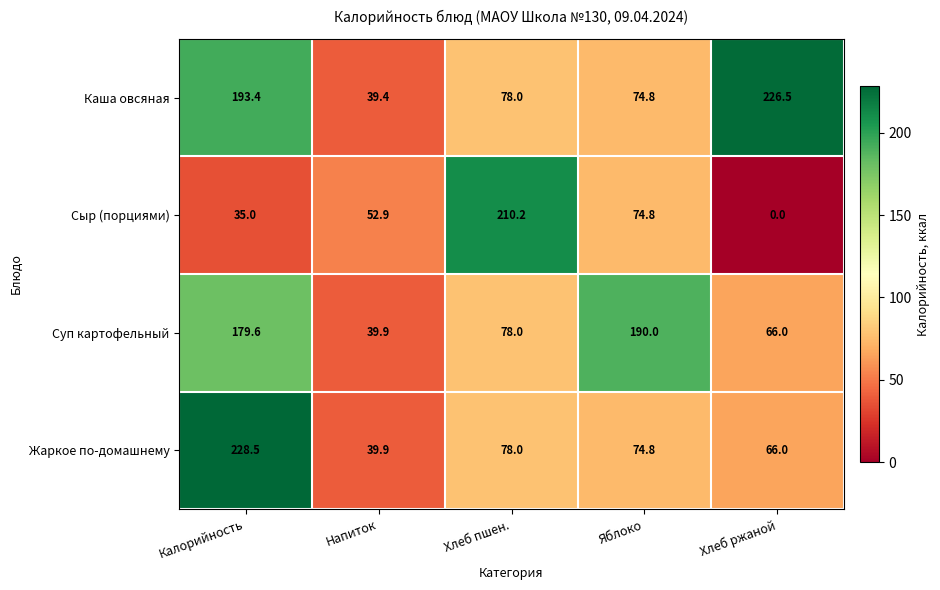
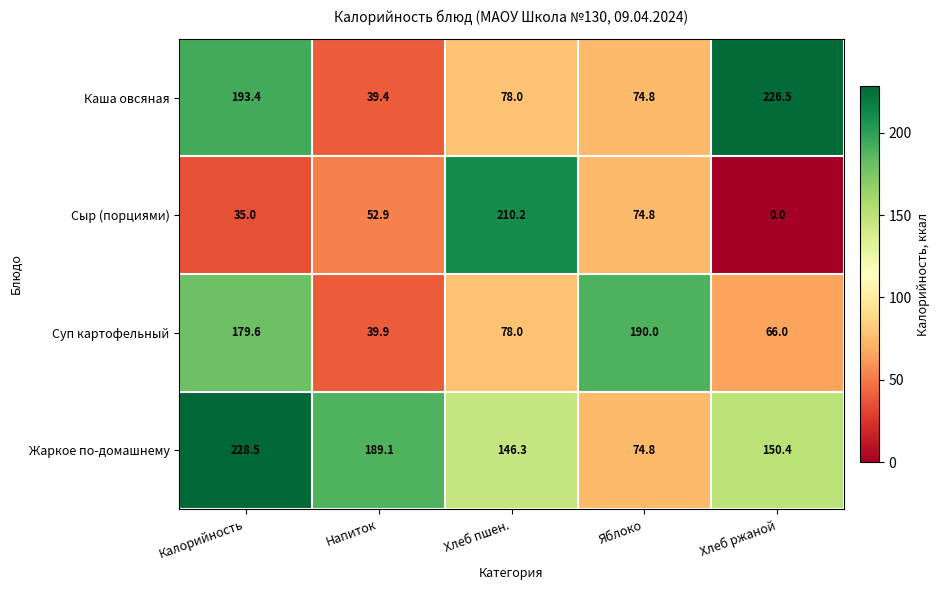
  {
    "Каша овсяная": {
      "Калорийность": 193.4,
      "Напиток": 39.4,
      "Хлеб пшен.": 78.0,
      "Яблоко": 74.8,
      "Хлеб ржаной": 226.5
    },
    "Сыр (порциями)": {
      "Калорийность": 35.0,
      "Напиток": 52.9,
      "Хлеб пшен.": 210.2,
      "Яблоко": 74.8,
      "Хлеб ржаной": 0.0
    },
    "Суп картофельный": {
      "Калорийность": 179.6,
      "Напиток": 39.9,
      "Хлеб пшен.": 78.0,
      "Яблоко": 190.0,
      "Хлеб ржаной": 66.0
    },
    "Жаркое по-домашнему": {
      "Калорийность": 228.5,
-     "Напиток": 39.9,
-     "Хлеб пшен.": 78.0,
+     "Напиток": 189.1,
+     "Хлеб пшен.": 146.3,
      "Яблоко": 74.8,
-     "Хлеб ржаной": 66.0
+     "Хлеб ржаной": 150.4
    }
  }
